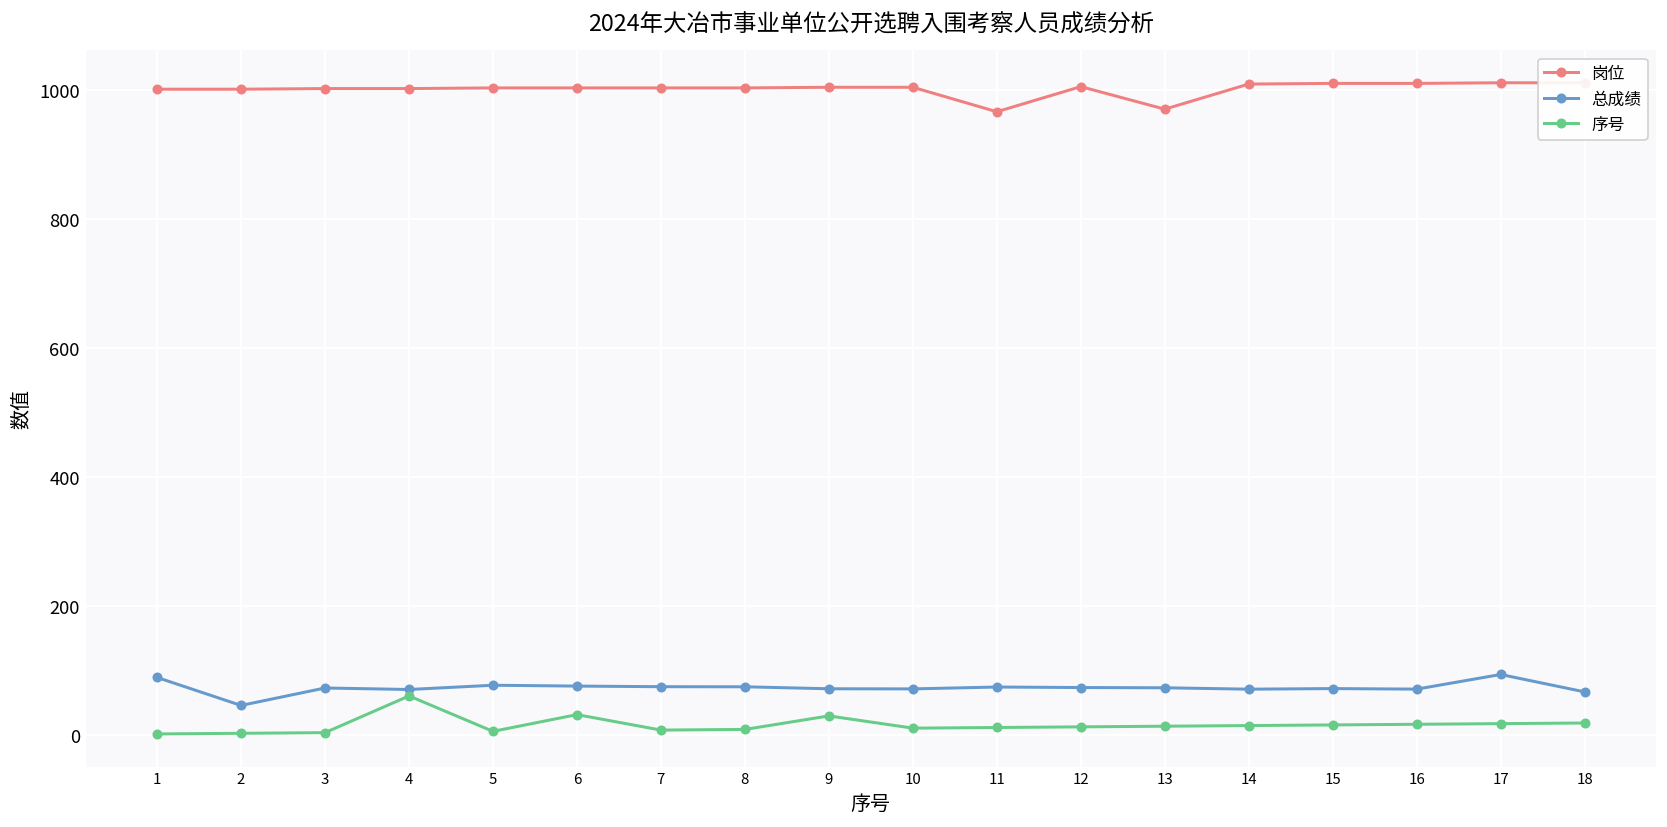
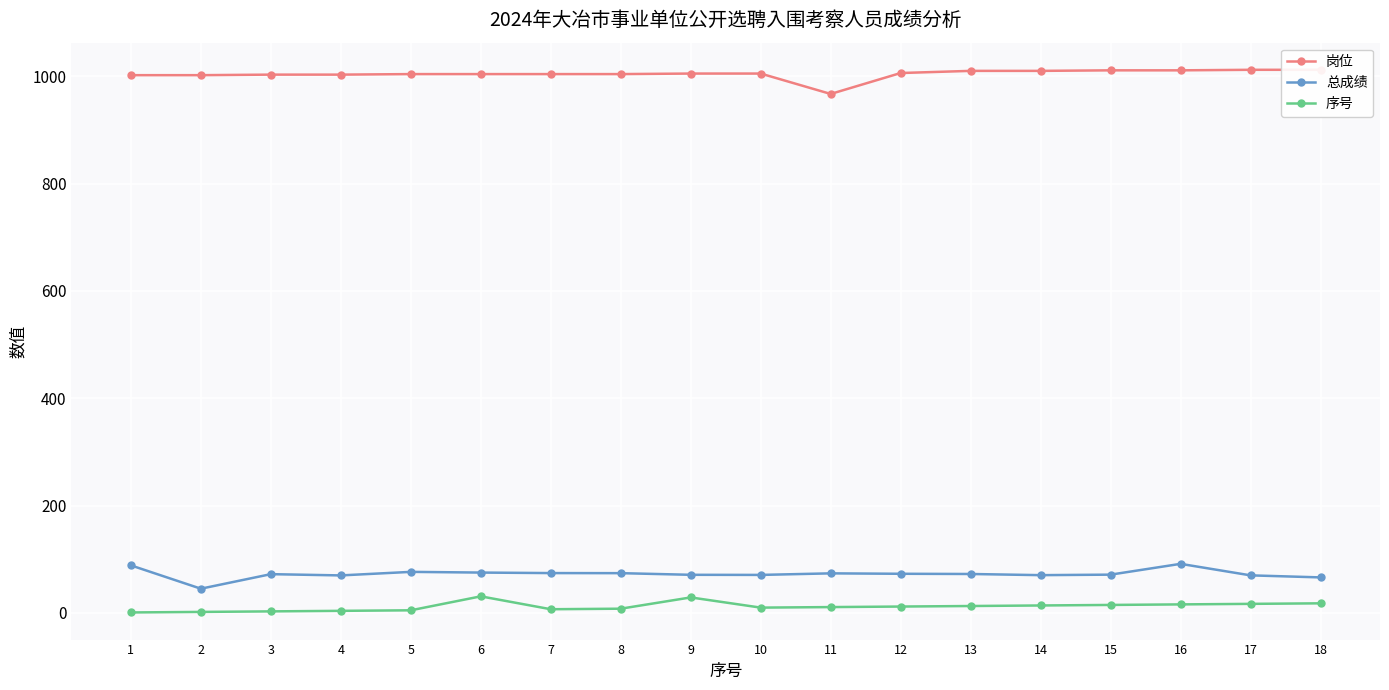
  {
    "岗位": {
      "1": 1000,
      "2": 1000,
      "3": 1000,
      "4": 1000,
      "5": 1000,
      "6": 1000,
      "7": 1000,
      "8": 1000,
      "9": 1010,
      "10": 1010,
      "11": 970,
      "12": 1010,
-     "13": 970,
+     "13": 1010,
      "14": 1010,
      "15": 1010,
      "16": 1010,
      "17": 1010
    },
    "总成绩": {
      "1": 90,
      "2": 50,
      "3": 70,
      "4": 70,
      "5": 80,
      "6": 80,
      "7": 70,
      "8": 70,
      "9": 70,
      "10": 70,
      "11": 70,
      "12": 70,
      "13": 70,
      "14": 70,
      "15": 70,
-     "16": 70,
-     "17": 90,
+     "16": 90,
+     "17": 70,
      "18": 70
    },
    "序号": {
      "1": 0,
      "2": 0,
      "3": 0,
-     "4": 60,
+     "4": 0,
      "5": 10,
      "6": 30,
      "7": 10,
      "8": 10,
      "9": 30,
      "10": 10,
      "11": 10,
      "12": 10,
      "13": 10,
      "14": 10,
      "15": 20,
      "16": 20,
      "17": 20,
      "18": 20
    }
  }
